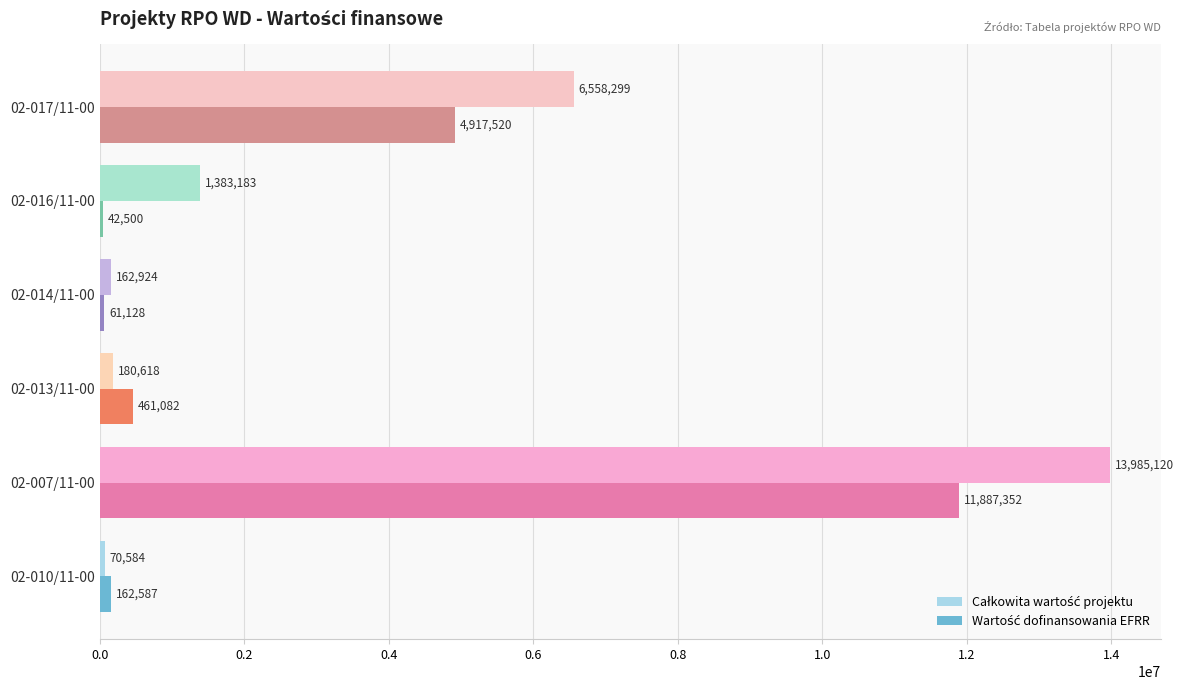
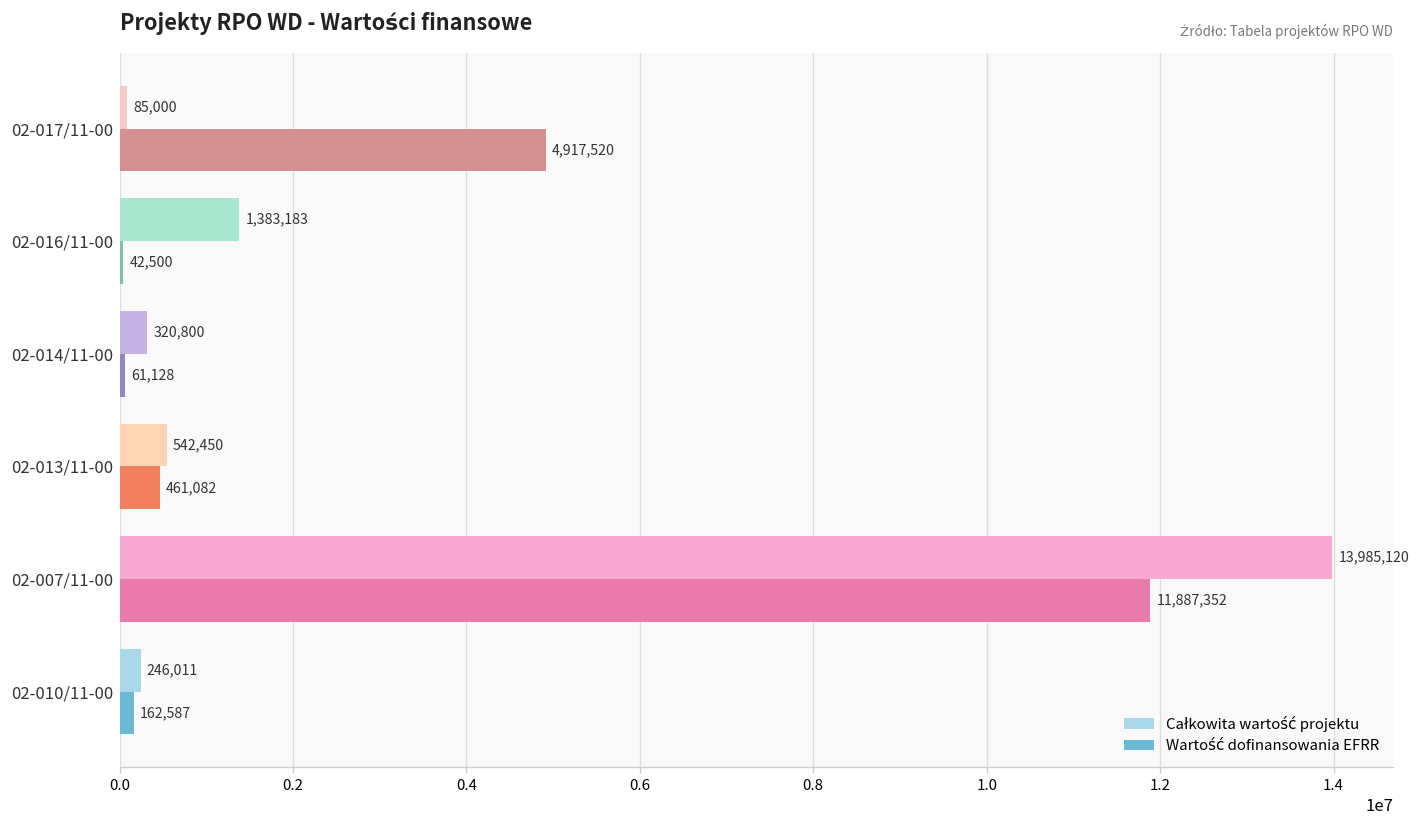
  {
    "Całkowita wartość projektu": {
-     "02-017/11-00": "6,558,299",
+     "02-017/11-00": "85,000",
      "02-016/11-00": "1,383,183",
-     "02-014/11-00": "162,924",
-     "02-013/11-00": "180,618",
+     "02-014/11-00": "320,800",
+     "02-013/11-00": "542,450",
      "02-007/11-00": "13,985,120",
-     "02-010/11-00": "70,584"
+     "02-010/11-00": "246,011"
    },
    "Wartość dofinansowania EFRR": {
      "02-017/11-00": "4,917,520",
      "02-016/11-00": "42,500",
      "02-014/11-00": "61,128",
      "02-013/11-00": "461,082",
      "02-007/11-00": "11,887,352",
      "02-010/11-00": "162,587"
    }
  }
